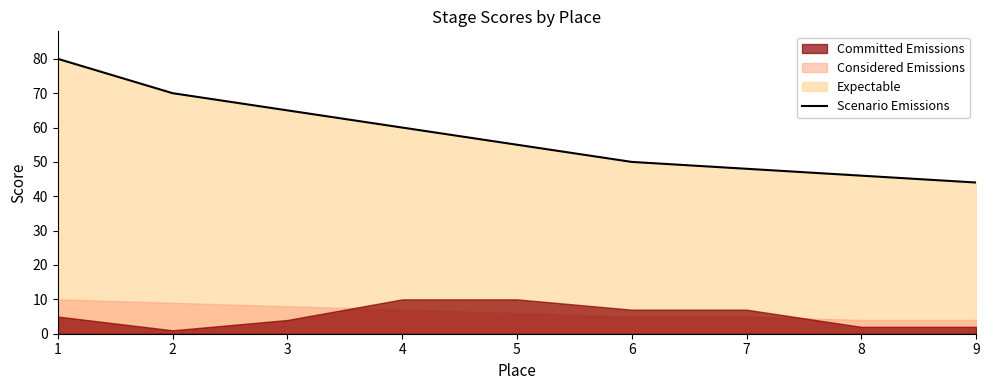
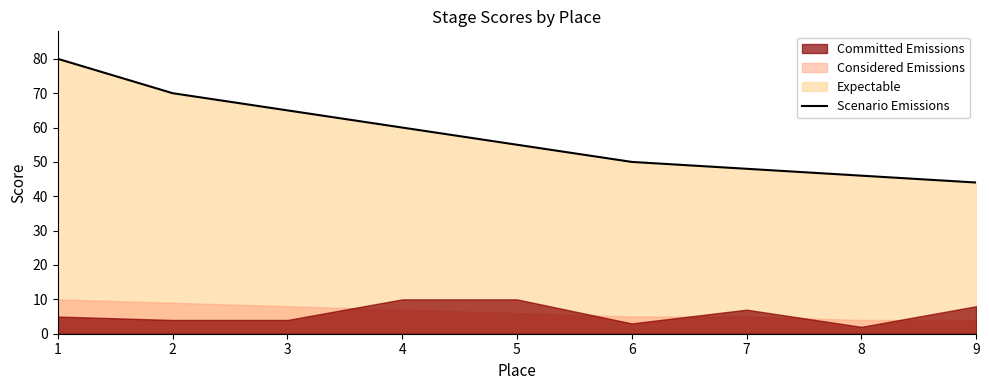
  {
    "Committed Emissions": {
      "1": 5,
-     "2": 1,
+     "2": 4,
      "3": 4,
      "4": 10,
      "5": 10,
-     "6": 7,
+     "6": 3,
      "7": 7,
      "8": 2,
-     "9": 2
+     "9": 8
    }
  }
